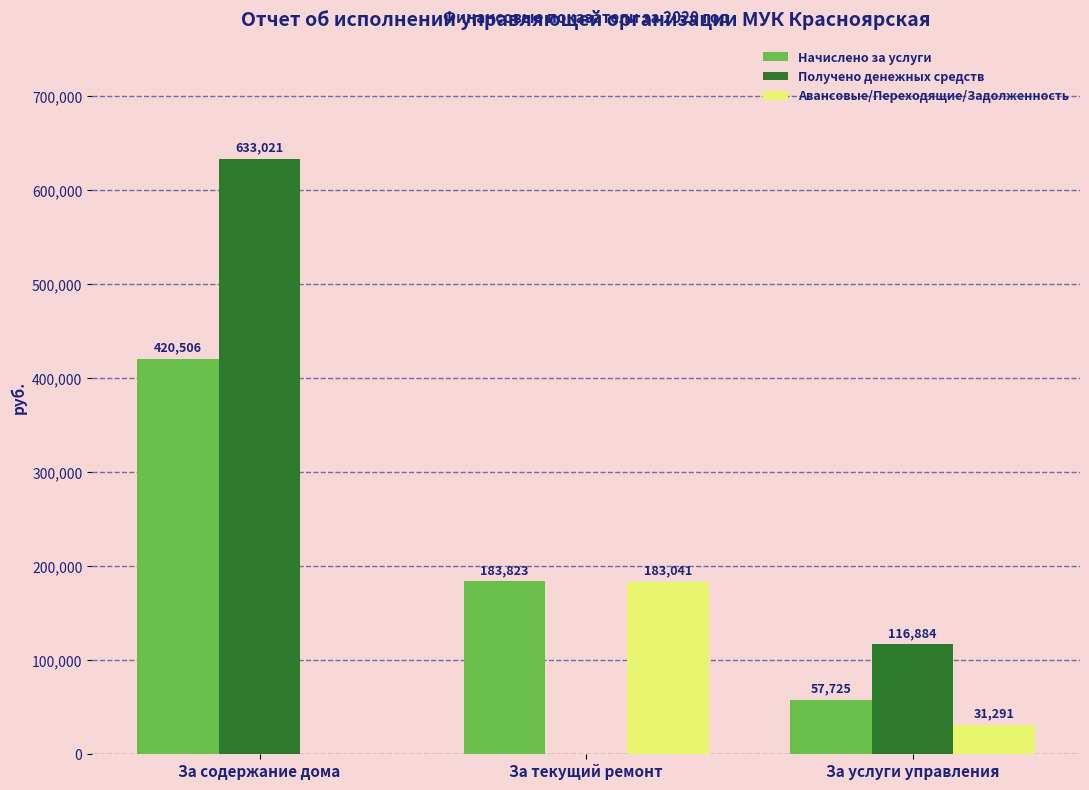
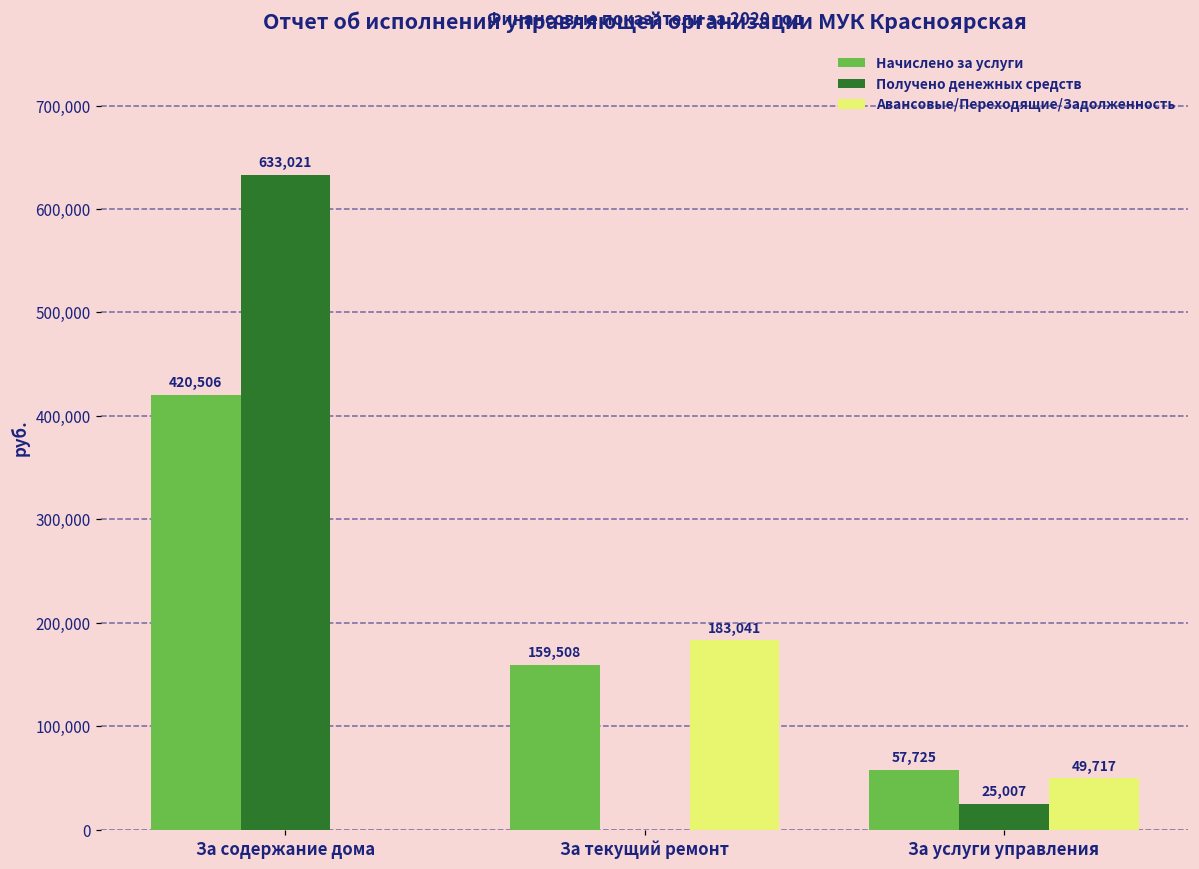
  {
    "Начислено за услуги": {
      "За содержание дома": "420,506",
-     "За текущий ремонт": "183,823",
+     "За текущий ремонт": "159,508",
      "За услуги управления": "57,725"
    },
    "Получено денежных средств": {
      "За содержание дома": "633,021",
-     "За услуги управления": "116,884"
+     "За услуги управления": "25,007"
    },
    "Авансовые/Переходящие/Задолженность": {
      "За текущий ремонт": "183,041",
-     "За услуги управления": "31,291"
+     "За услуги управления": "49,717"
    }
  }
